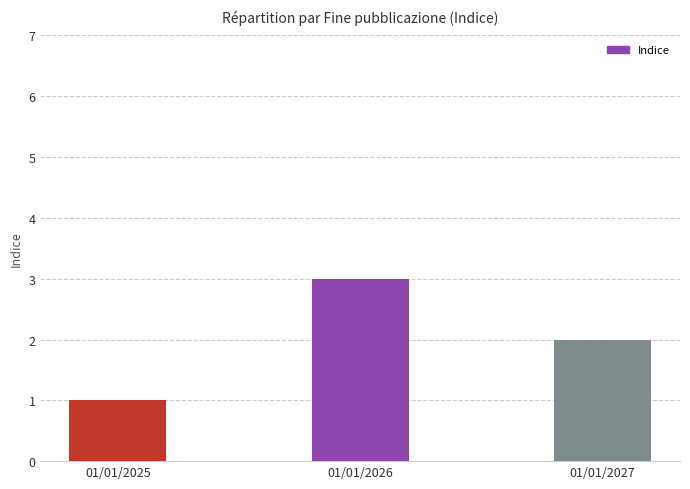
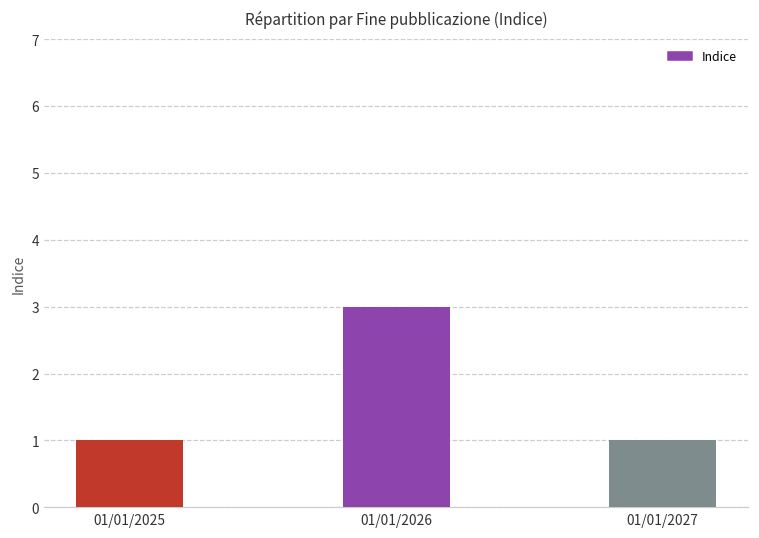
  {
    "01/01/2025": 1,
    "01/01/2026": 3,
-   "01/01/2027": 2
+   "01/01/2027": 1
  }
